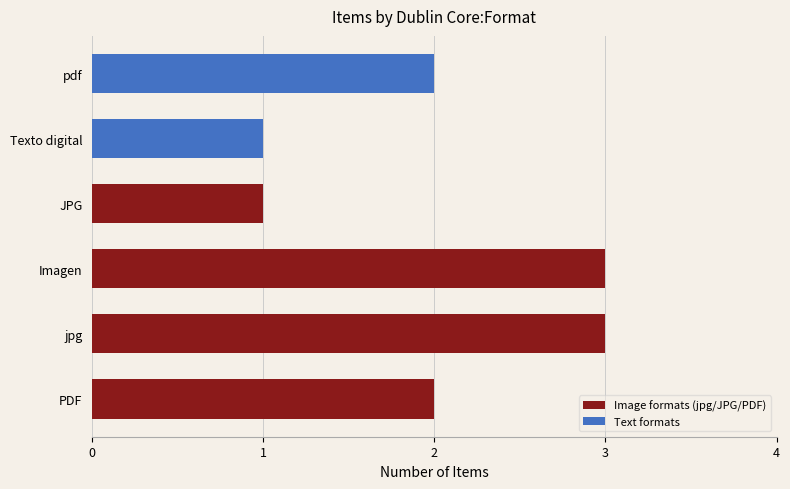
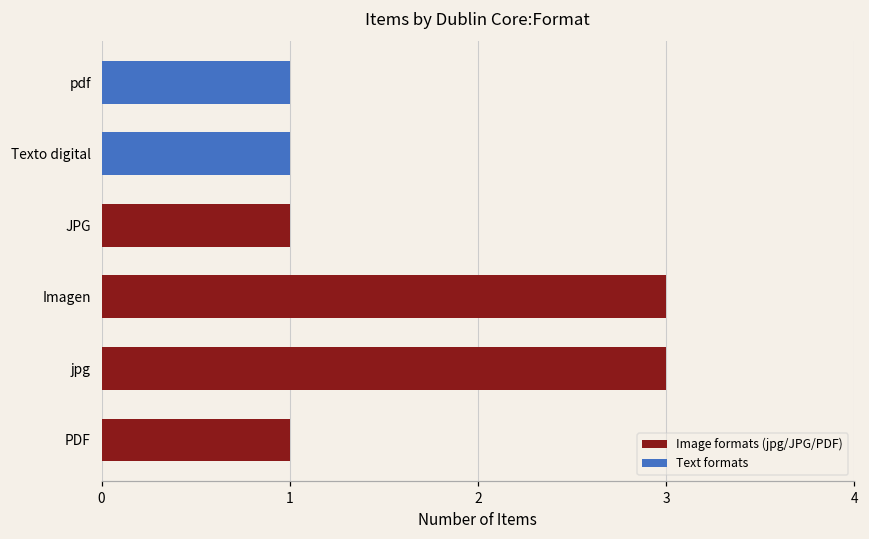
  {
-   "pdf": 2,
+   "pdf": 1,
    "Texto digital": 1,
    "JPG": 1,
    "Imagen": 3,
    "jpg": 3,
-   "PDF": 2
+   "PDF": 1
  }
